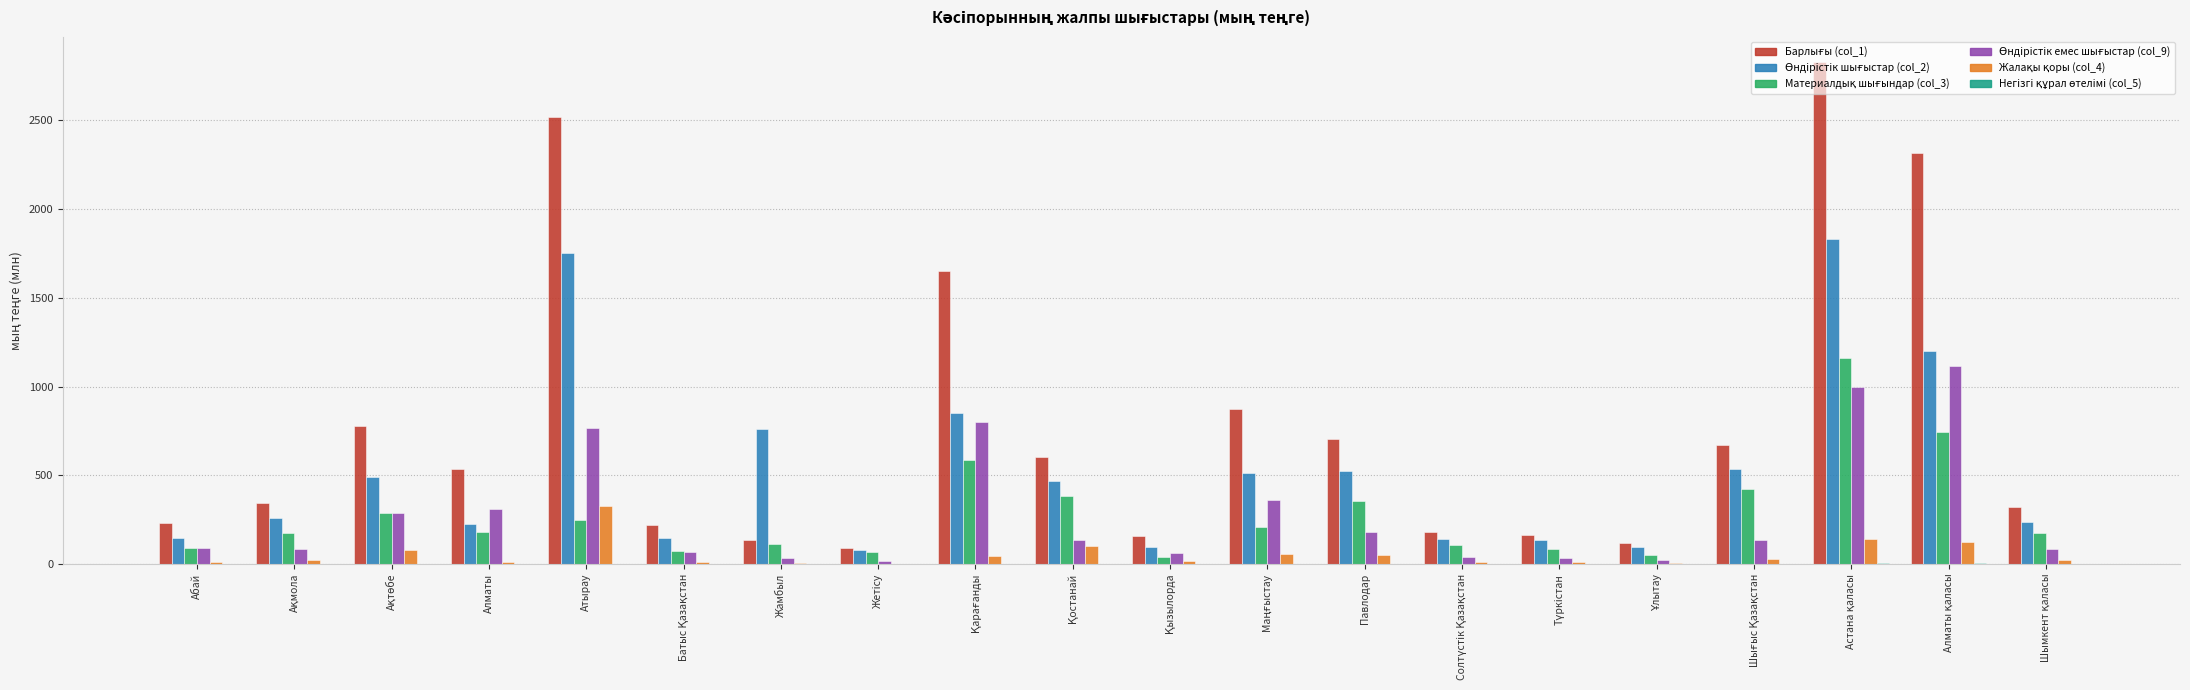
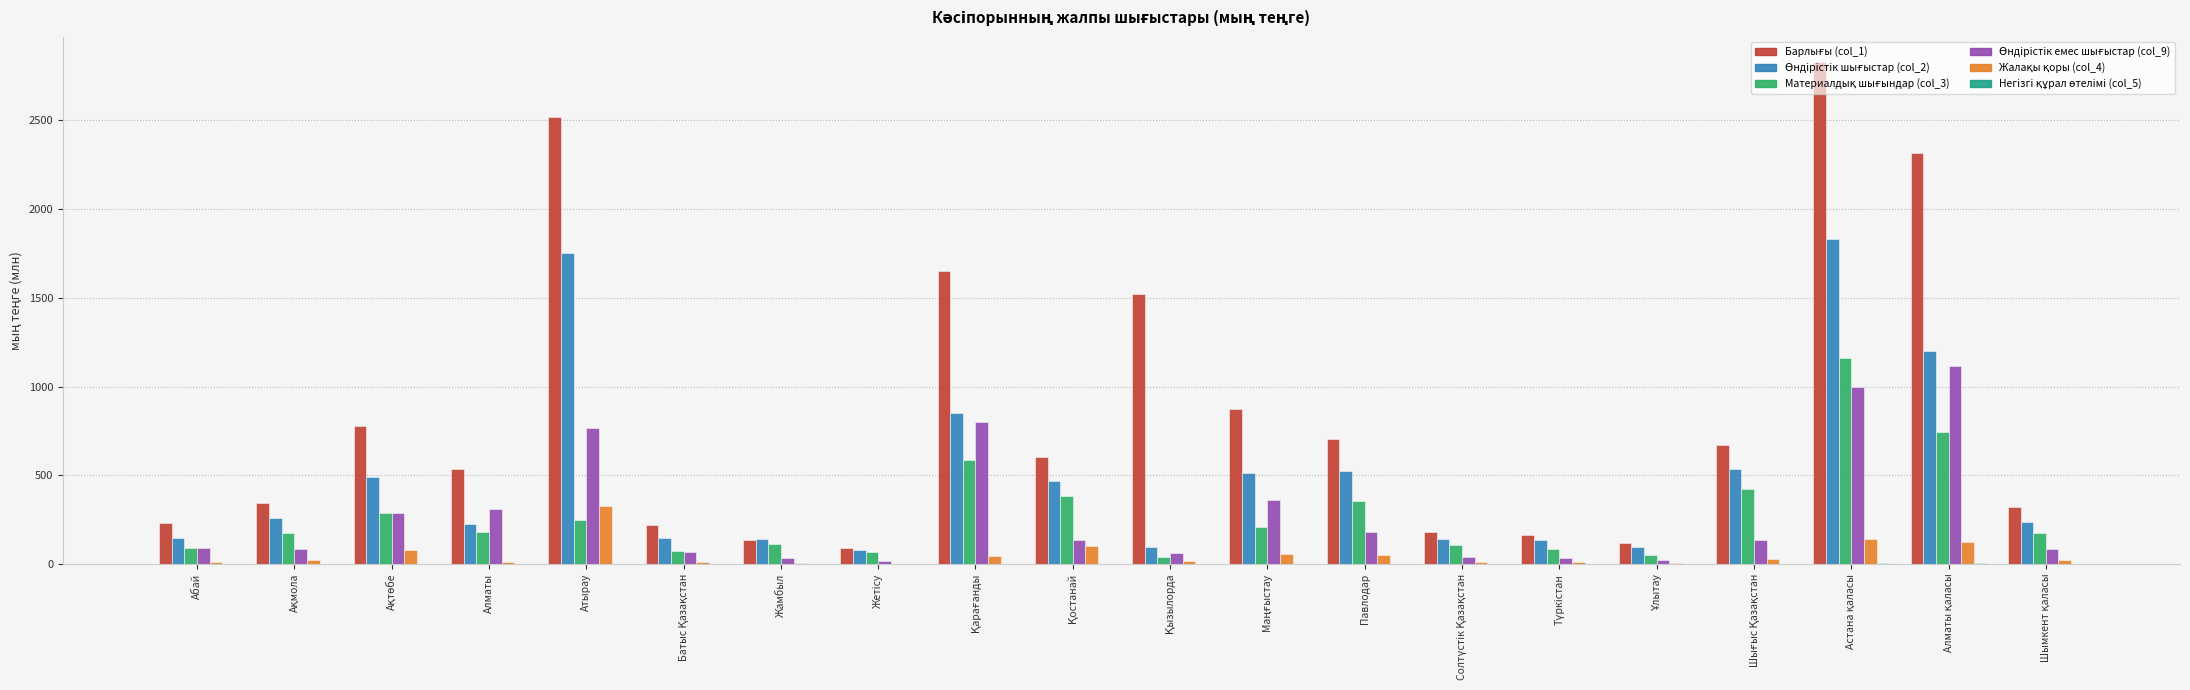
  {
    "Барлығы (col_1)": {
      "Абай": 230,
      "Ақмола": 340,
      "Ақтөбе": 780,
      "Алматы": 540,
      "Атырау": 2520,
      "Батыс Қазақстан": 220,
      "Жамбыл": 130,
      "Жетісу": 90,
      "Қарағанды": 1650,
      "Қостанай": 600,
-     "Қызылорда": 160,
+     "Қызылорда": 1520,
      "Маңғыстау": 880,
      "Павлодар": 710,
      "Солтүстік Қазақстан": 180,
      "Түркістан": 170,
      "Ұлытау": 120,
      "Шығыс Қазақстан": 670,
      "Алматы қаласы": 2310,
      "Шымкент қаласы": 320
    },
    "Өндірістік шығыстар (col_2)": {
      "Абай": 140,
      "Ақмола": 260,
      "Ақтөбе": 490,
      "Алматы": 230,
      "Атырау": 1750,
      "Батыс Қазақстан": 150,
-     "Жамбыл": 760,
+     "Жамбыл": 140,
      "Жетісу": 80,
      "Қарағанды": 850,
      "Қостанай": 470,
      "Қызылорда": 90,
      "Маңғыстау": 520,
      "Павлодар": 530,
      "Солтүстік Қазақстан": 140,
      "Түркістан": 130,
      "Ұлытау": 90,
      "Шығыс Қазақстан": 540,
      "Астана қаласы": 1830,
      "Алматы қаласы": 1200,
      "Шымкент қаласы": 240
    },
    "Өндірістік емес шығыстар (col_9)": {
      "Абай": 90,
      "Ақмола": 80,
      "Ақтөбе": 290,
      "Алматы": 310,
      "Атырау": 770,
      "Батыс Қазақстан": 70,
      "Жамбыл": 40,
      "Жетісу": 20,
      "Қарағанды": 800,
      "Қостанай": 130,
      "Қызылорда": 60,
      "Маңғыстау": 360,
      "Павлодар": 180,
      "Солтүстік Қазақстан": 40,
      "Түркістан": 30,
      "Ұлытау": 20,
      "Шығыс Қазақстан": 130,
      "Астана қаласы": 1000,
      "Алматы қаласы": 1120,
      "Шымкент қаласы": 90
    },
    "Жалақы қоры (col_4)": {
      "Ақмола": 20,
      "Ақтөбе": 80,
      "Атырау": 330,
      "Қарағанды": 50,
      "Қостанай": 100,
      "Қызылорда": 20,
      "Маңғыстау": 60,
      "Павлодар": 50,
      "Шығыс Қазақстан": 30,
      "Астана қаласы": 140,
      "Алматы қаласы": 130,
      "Шымкент қаласы": 20
    }
  }
